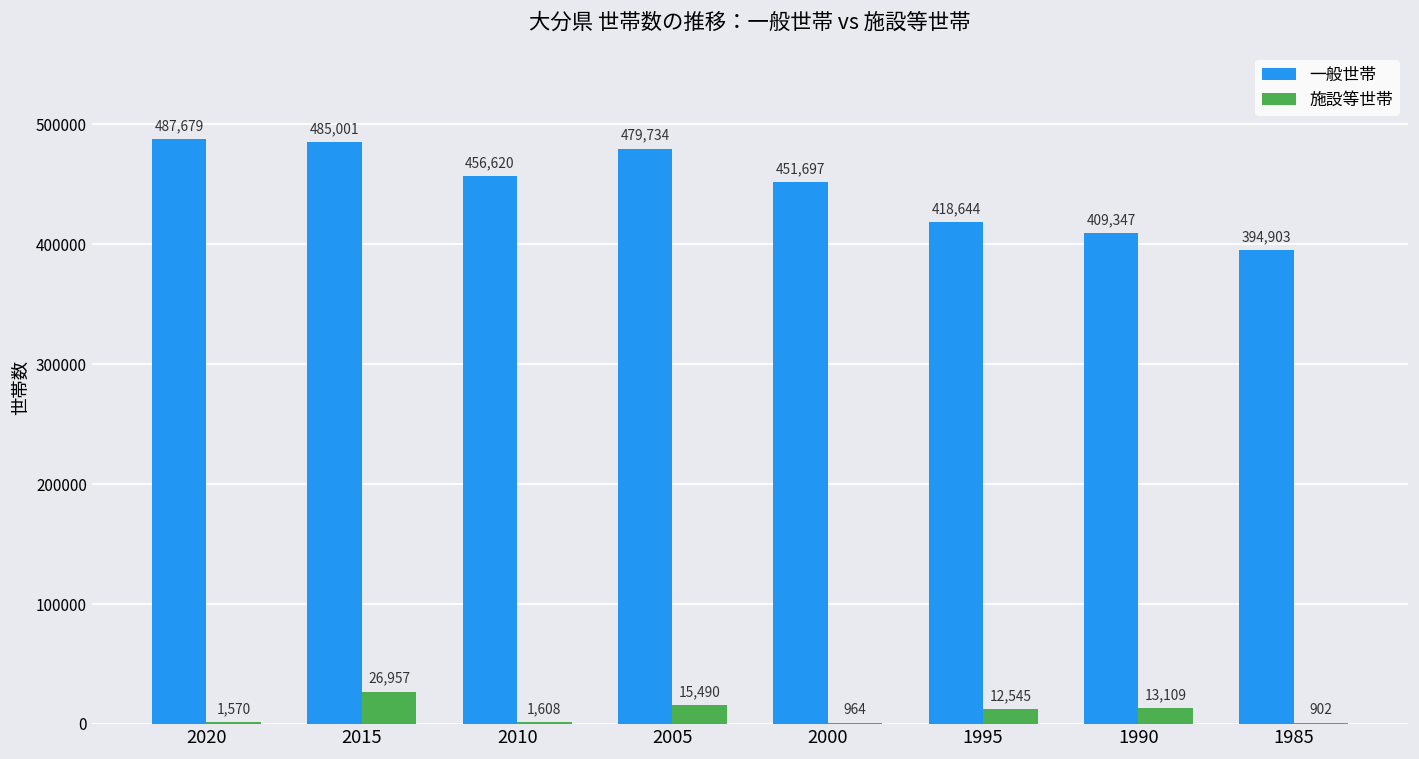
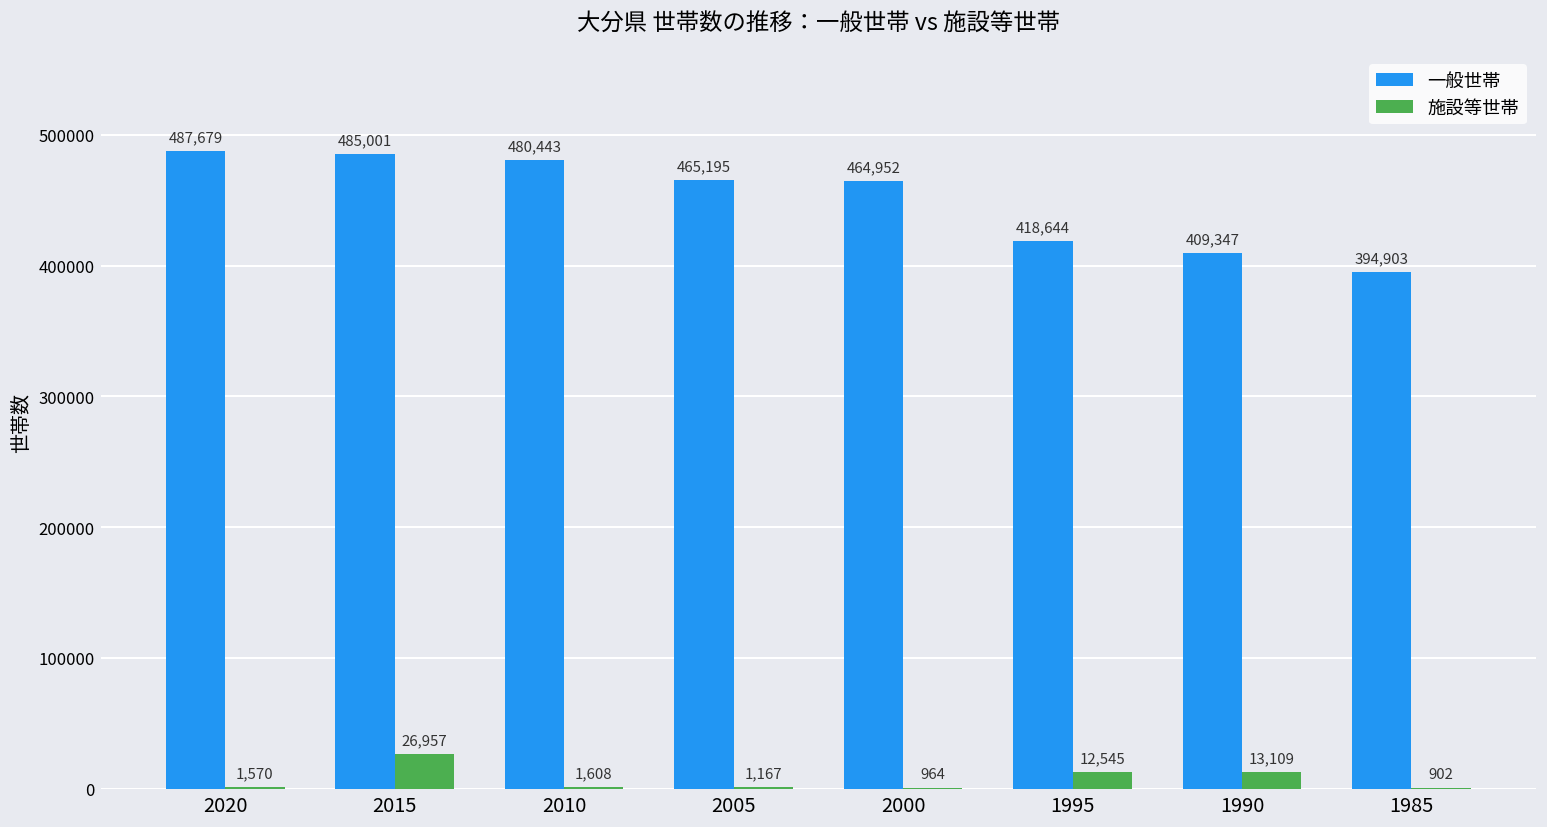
  {
    "一般世帯": {
      "2020": "487,679",
      "2015": "485,001",
-     "2010": "456,620",
-     "2005": "479,734",
-     "2000": "451,697",
+     "2010": "480,443",
+     "2005": "465,195",
+     "2000": "464,952",
      "1995": "418,644",
      "1990": "409,347",
      "1985": "394,903"
    },
    "施設等世帯": {
      "2020": "1,570",
      "2015": "26,957",
      "2010": "1,608",
-     "2005": "15,490",
+     "2005": "1,167",
      "2000": "964",
      "1995": "12,545",
      "1990": "13,109",
      "1985": "902"
    }
  }
